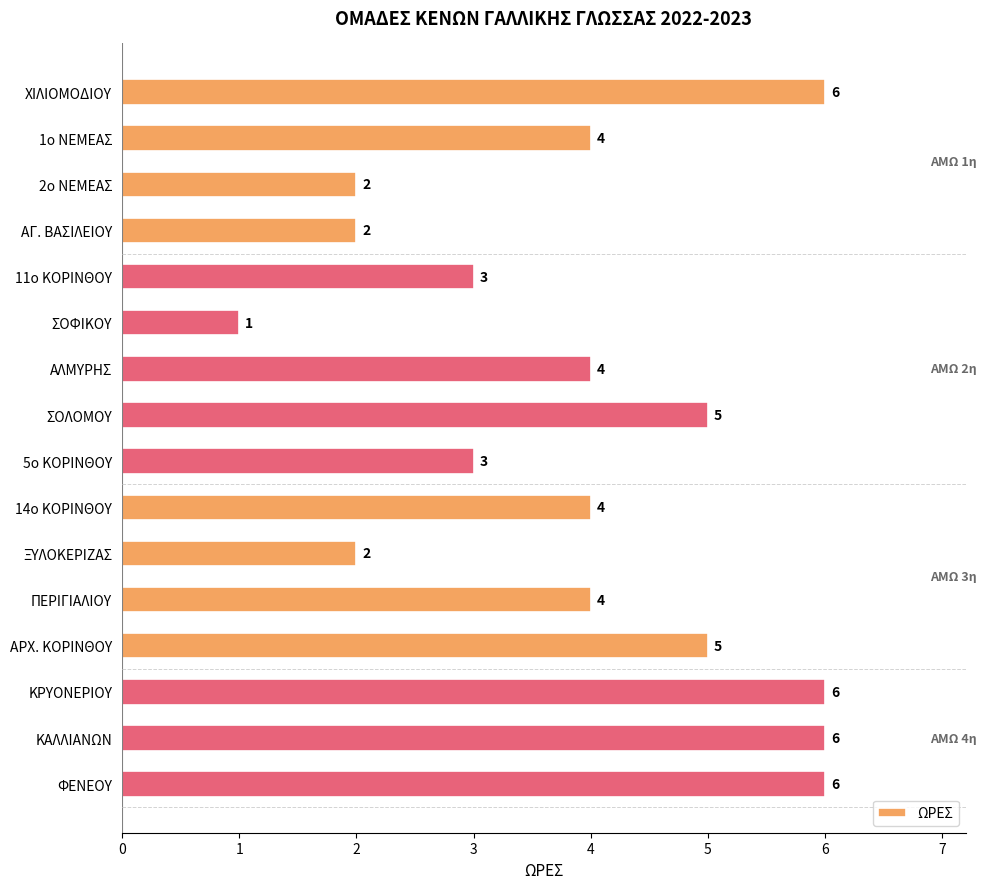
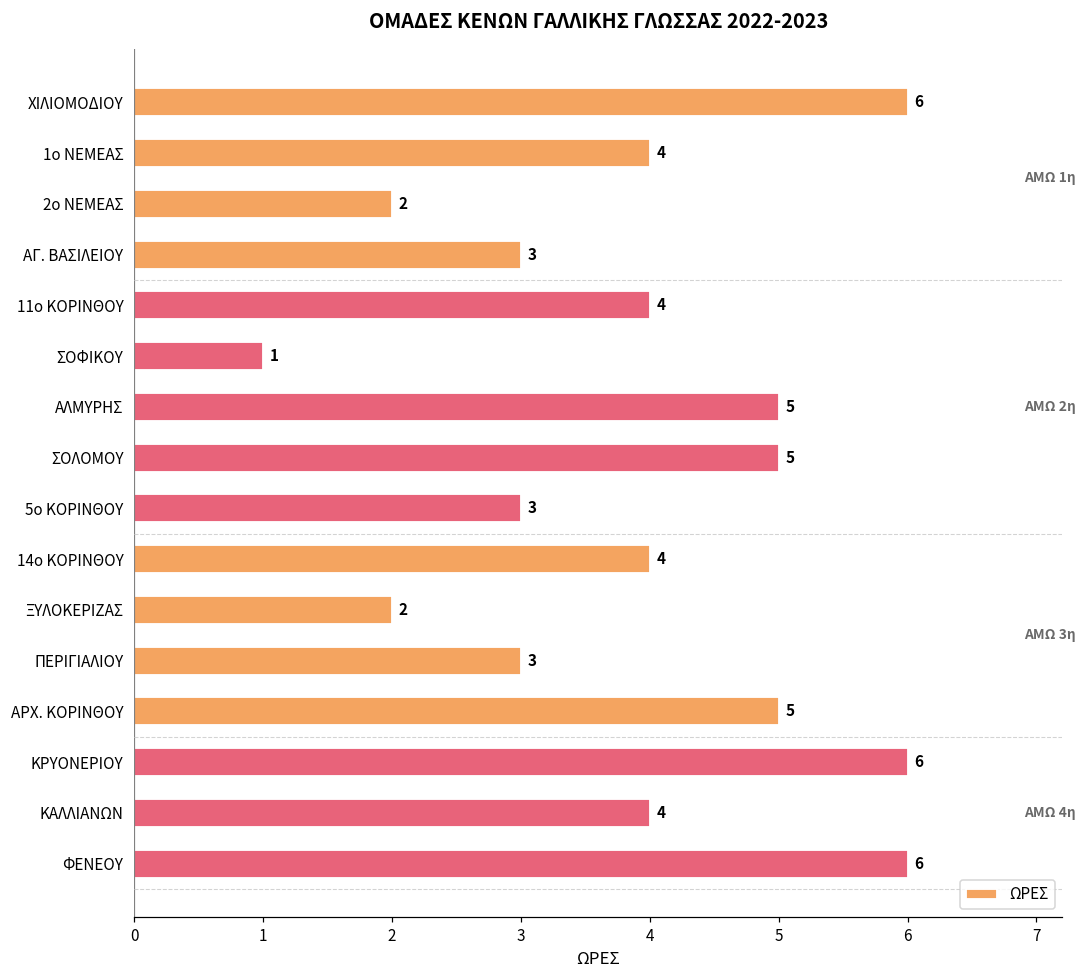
  {
    "ΧΙΛΙΟΜΟΔΙΟΥ": 6,
    "1ο ΝΕΜΕΑΣ": 4,
    "2ο ΝΕΜΕΑΣ": 2,
-   "ΑΓ. ΒΑΣΙΛΕΙΟΥ": 2,
-   "11ο ΚΟΡΙΝΘΟΥ": 3,
+   "ΑΓ. ΒΑΣΙΛΕΙΟΥ": 3,
+   "11ο ΚΟΡΙΝΘΟΥ": 4,
    "ΣΟΦΙΚΟΥ": 1,
-   "ΑΛΜΥΡΗΣ": 4,
+   "ΑΛΜΥΡΗΣ": 5,
    "ΣΟΛΟΜΟΥ": 5,
    "5ο ΚΟΡΙΝΘΟΥ": 3,
    "14ο ΚΟΡΙΝΘΟΥ": 4,
    "ΞΥΛΟΚΕΡΙΖΑΣ": 2,
-   "ΠΕΡΙΓΙΑΛΙΟΥ": 4,
+   "ΠΕΡΙΓΙΑΛΙΟΥ": 3,
    "ΑΡΧ. ΚΟΡΙΝΘΟΥ": 5,
    "ΚΡΥΟΝΕΡΙΟΥ": 6,
-   "ΚΑΛΛΙΑΝΩΝ": 6,
+   "ΚΑΛΛΙΑΝΩΝ": 4,
    "ΦΕΝΕΟΥ": 6
  }
